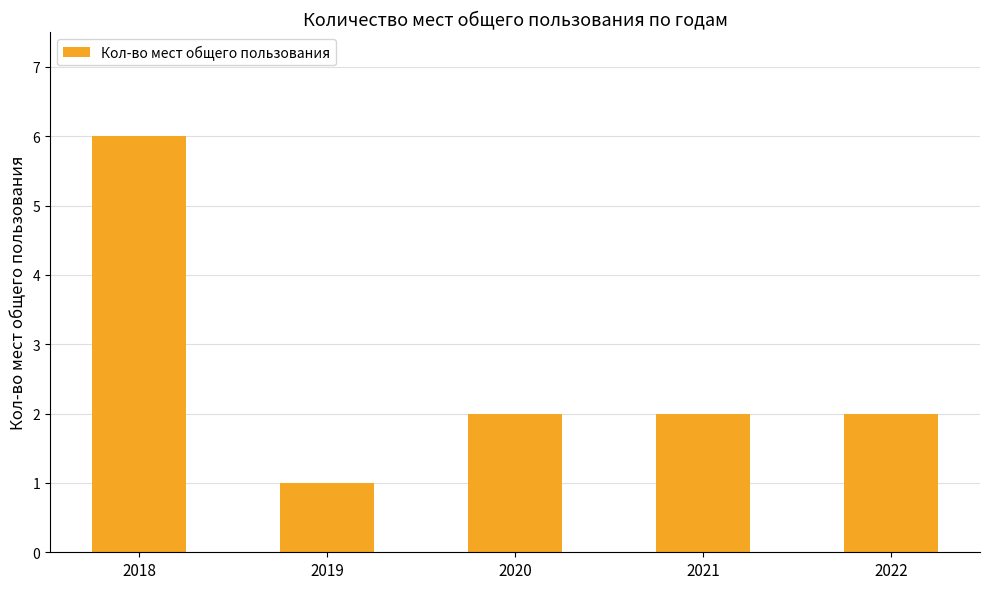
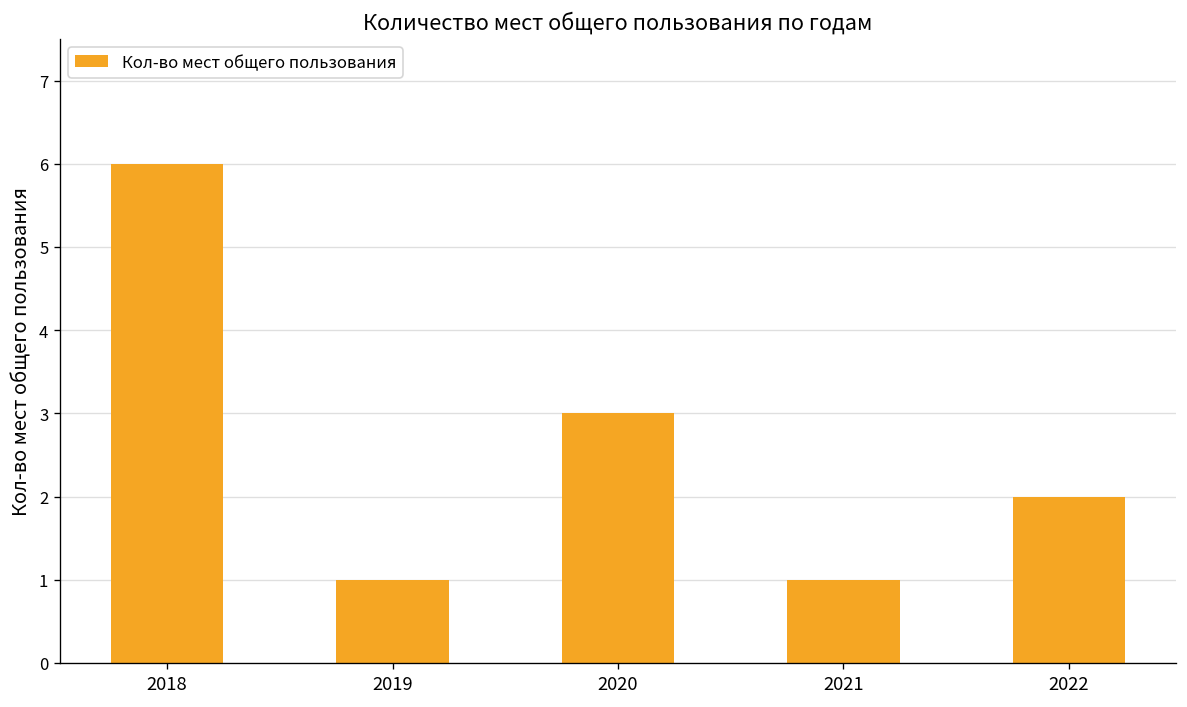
  {
    "2018": 6,
    "2019": 1,
-   "2020": 2,
-   "2021": 2,
+   "2020": 3,
+   "2021": 1,
    "2022": 2
  }
